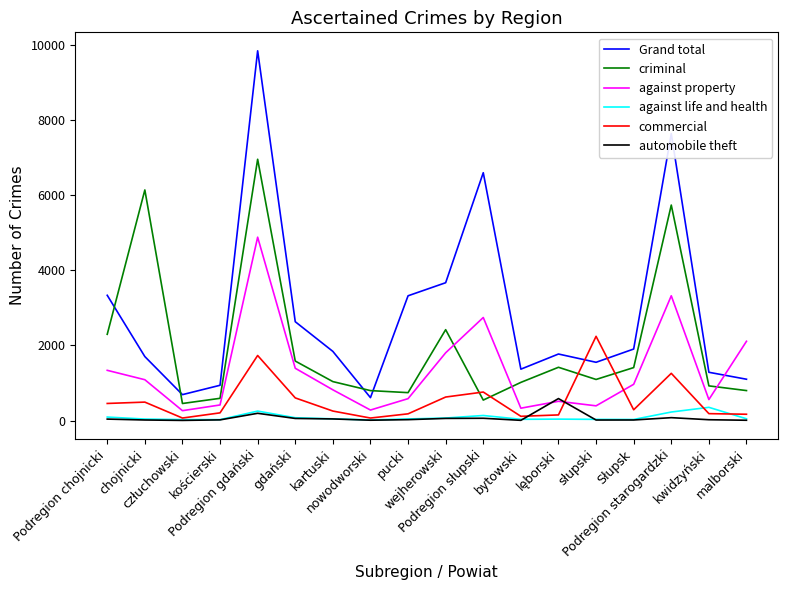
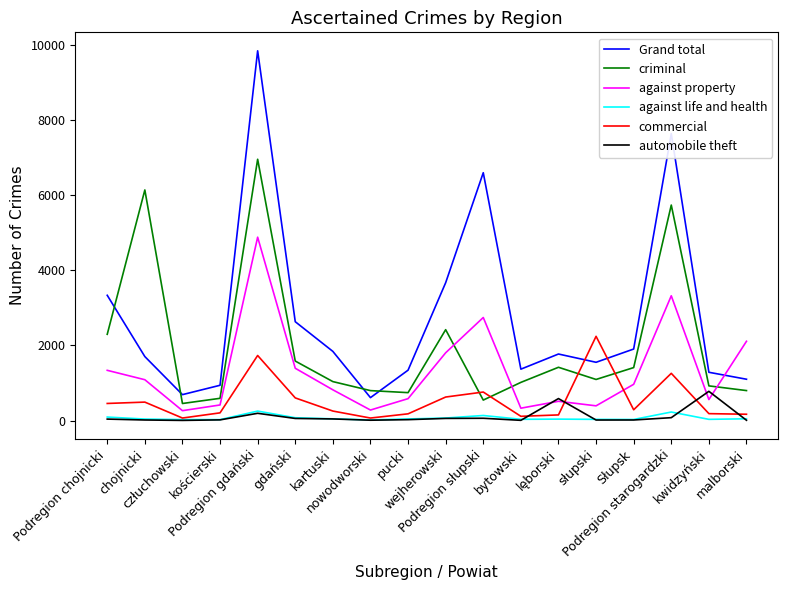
  {
    "Grand total": {
      "Podregion chojnicki": 3300,
      "chojnicki": 1700,
      "człuchowski": 700,
      "kościerski": 900,
      "Podregion gdański": 9800,
      "gdański": 2600,
      "kartuski": 1800,
      "nowodworski": 600,
-     "pucki": 3300,
+     "pucki": 1300,
      "wejherowski": 3700,
      "Podregion słupski": 6600,
      "bytowski": 1400,
      "lęborski": 1800,
      "słupski": 1600,
      "Słupsk": 1900,
      "kwidzyński": 1300,
      "malborski": 1100
    },
    "criminal": {
      "Podregion chojnicki": 2300,
      "chojnicki": 6100,
      "człuchowski": 500,
      "kościerski": 600,
      "Podregion gdański": 7000,
      "gdański": 1600,
      "kartuski": 1000,
      "nowodworski": 800,
      "pucki": 700,
      "wejherowski": 2400,
      "Podregion słupski": 500,
      "bytowski": 1000,
      "lęborski": 1400,
      "słupski": 1100,
      "Słupsk": 1400,
      "Podregion starogardzki": 5700,
      "kwidzyński": 900,
      "malborski": 800
    },
    "against property": {
      "Podregion chojnicki": 1300,
      "chojnicki": 1100,
      "człuchowski": 300,
      "kościerski": 400,
      "Podregion gdański": 4900,
      "gdański": 1400,
      "kartuski": 800,
      "nowodworski": 300,
      "pucki": 600,
      "wejherowski": 1800,
      "Podregion słupski": 2700,
      "bytowski": 300,
      "lęborski": 500,
      "słupski": 400,
      "Słupsk": 1000,
      "Podregion starogardzki": 3300,
      "kwidzyński": 600,
      "malborski": 2100
    },
    "against life and health": {
      "Podregion słupski": 100,
      "lęborski": 0,
      "Podregion starogardzki": 200,
-     "kwidzyński": 400
+     "kwidzyński": 0
    },
    "commercial": {
      "Podregion chojnicki": 500,
      "chojnicki": 500,
      "kościerski": 200,
      "Podregion gdański": 1700,
      "gdański": 600,
      "kartuski": 300,
      "pucki": 200,
      "wejherowski": 600,
      "Podregion słupski": 800,
      "bytowski": 100,
      "lęborski": 200,
      "słupski": 2200,
      "Słupsk": 300,
      "Podregion starogardzki": 1300,
      "kwidzyński": 200,
      "malborski": 200
    },
    "automobile theft": {
      "Podregion słupski": 100,
      "lęborski": 600,
      "Podregion starogardzki": 100,
-     "kwidzyński": 0
+     "kwidzyński": 800
    }
  }
